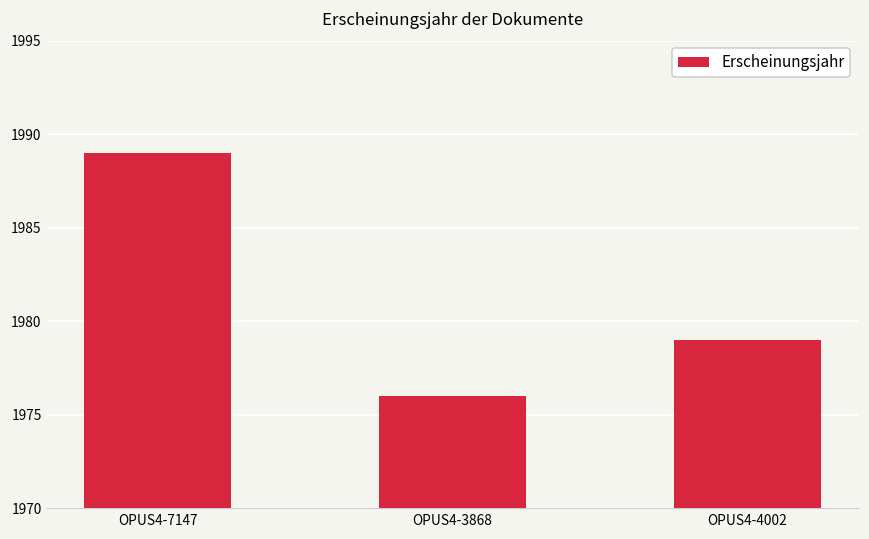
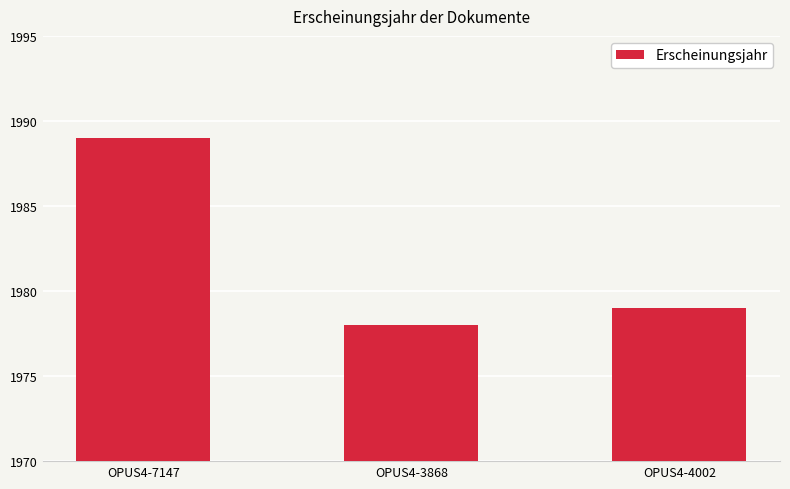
  {
    "OPUS4-7147": 1989,
-   "OPUS4-3868": 1976,
+   "OPUS4-3868": 1978,
    "OPUS4-4002": 1979
  }
